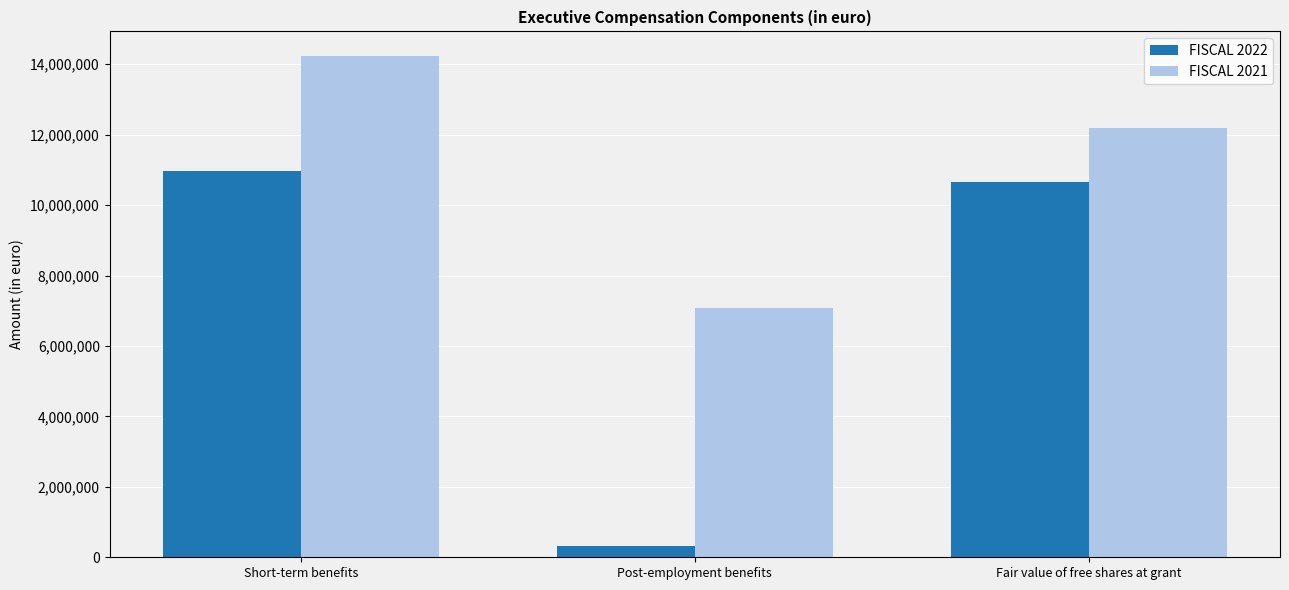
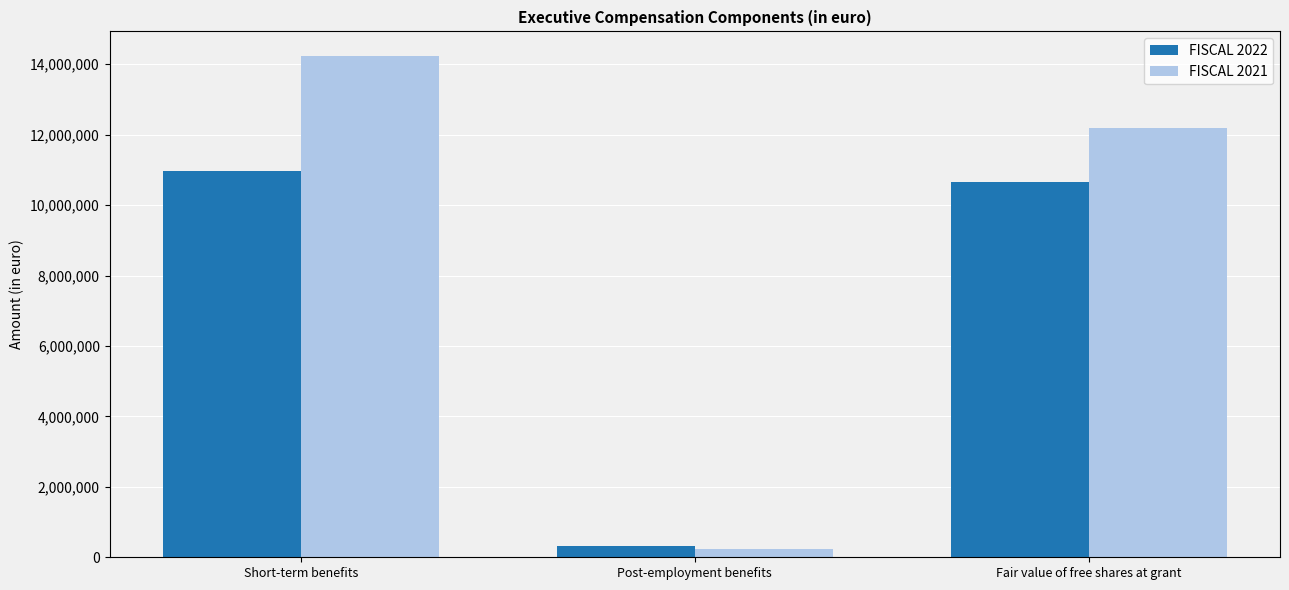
  {
    "FISCAL 2022": {
      "Short-term benefits": "11,000,000",
      "Post-employment benefits": "300,000",
      "Fair value of free shares at grant": "10,700,000"
    },
    "FISCAL 2021": {
      "Short-term benefits": "14,200,000",
-     "Post-employment benefits": "7,100,000",
+     "Post-employment benefits": "200,000",
      "Fair value of free shares at grant": "12,200,000"
    }
  }
